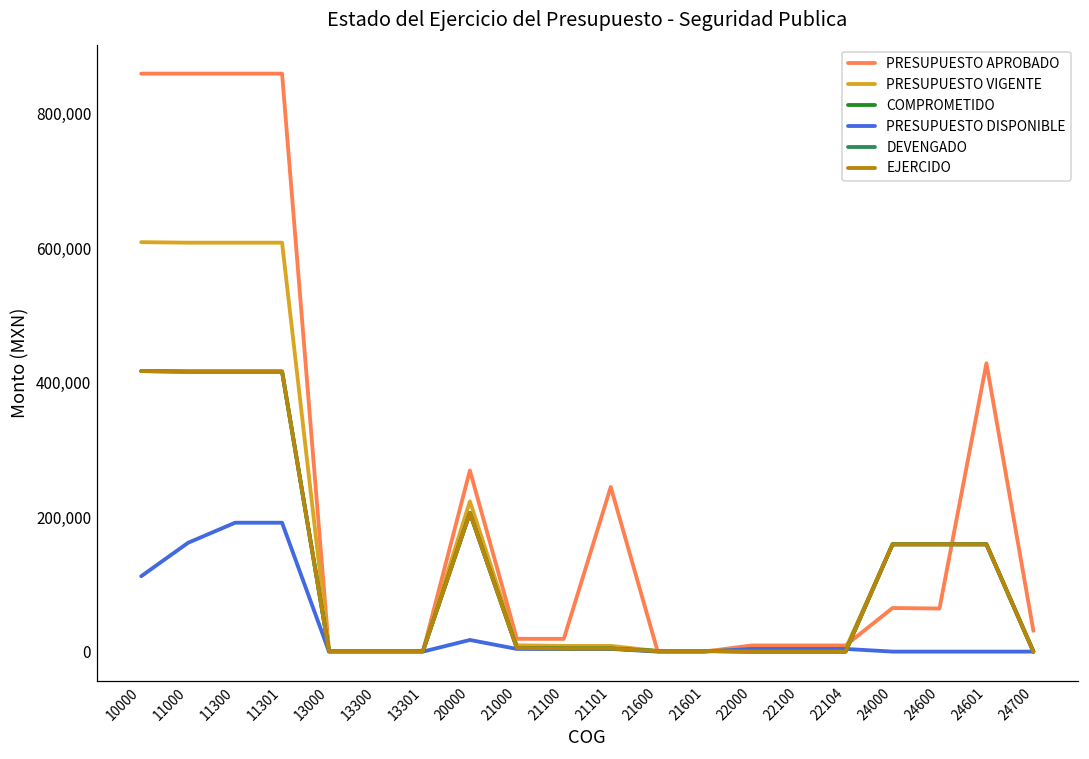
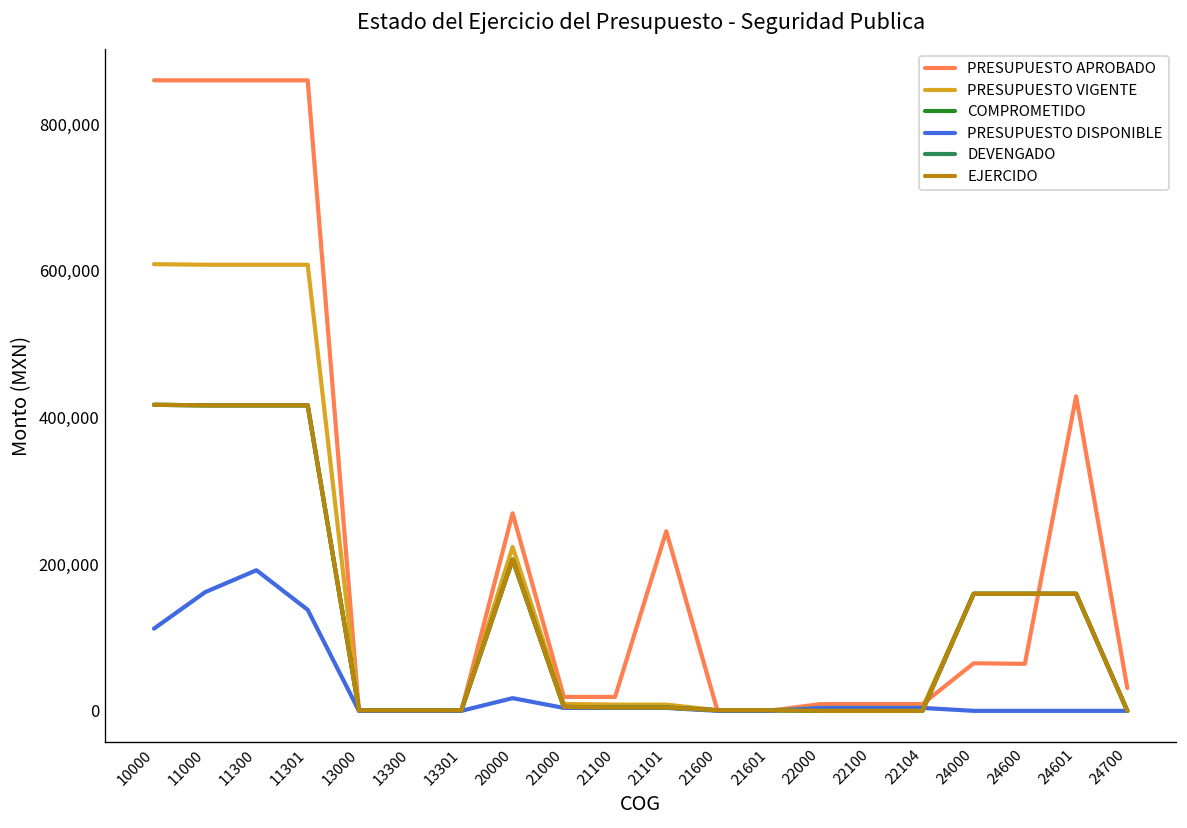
  {
    "PRESUPUESTO APROBADO": {
      "10000": "860,000",
      "11000": "860,000",
      "11300": "860,000",
      "11301": "860,000",
      "20000": "270,000",
      "21000": "20,000",
      "21100": "20,000",
      "21101": "240,000",
      "22000": "10,000",
      "22100": "10,000",
      "22104": "10,000",
      "24000": "60,000",
      "24600": "60,000",
      "24601": "430,000",
      "24700": "30,000"
    },
    "PRESUPUESTO DISPONIBLE": {
      "10000": "110,000",
      "11000": "160,000",
      "11300": "190,000",
-     "11301": "190,000",
+     "11301": "140,000",
      "20000": "20,000",
      "24000": "0",
      "24600": "0",
      "24601": "0"
    }
  }
